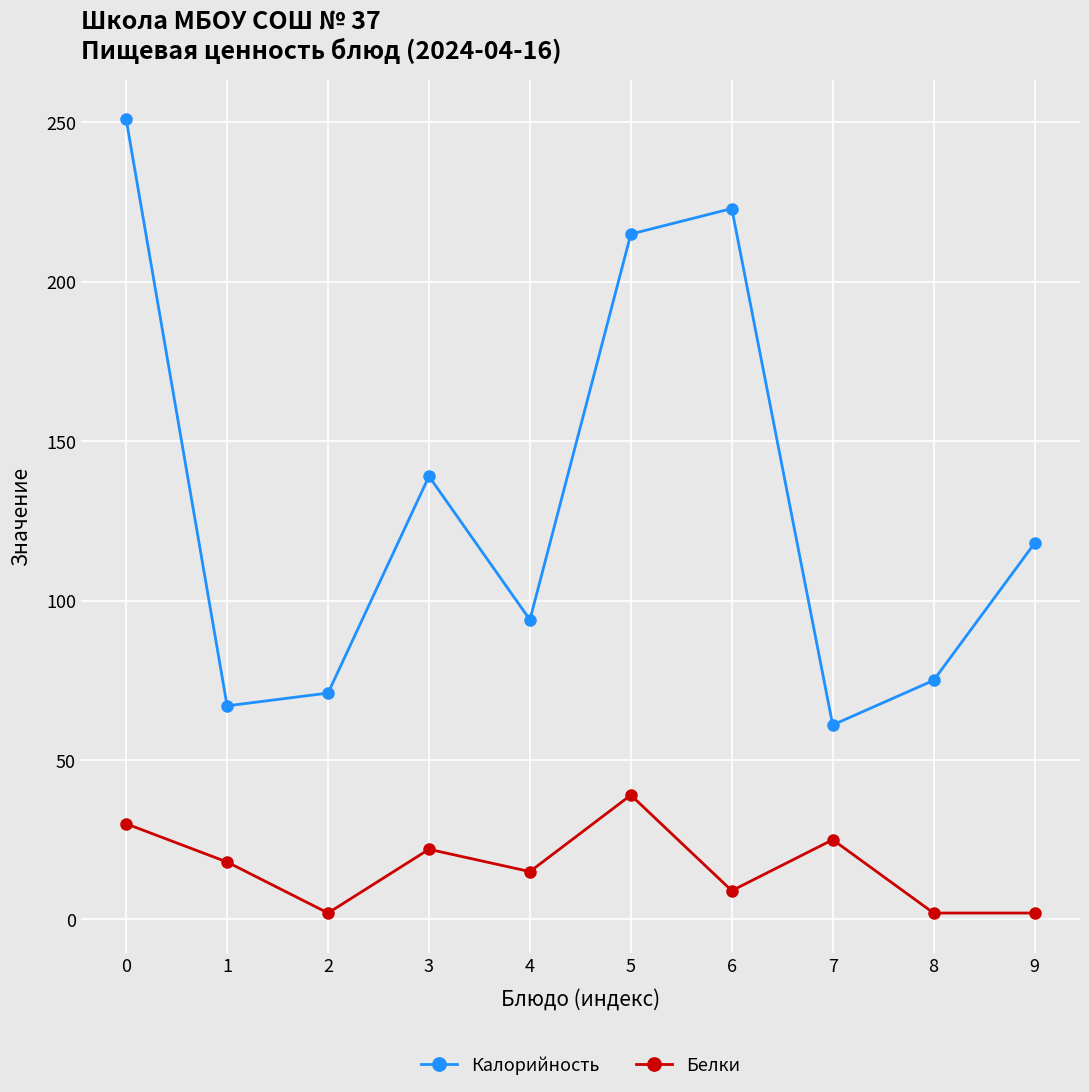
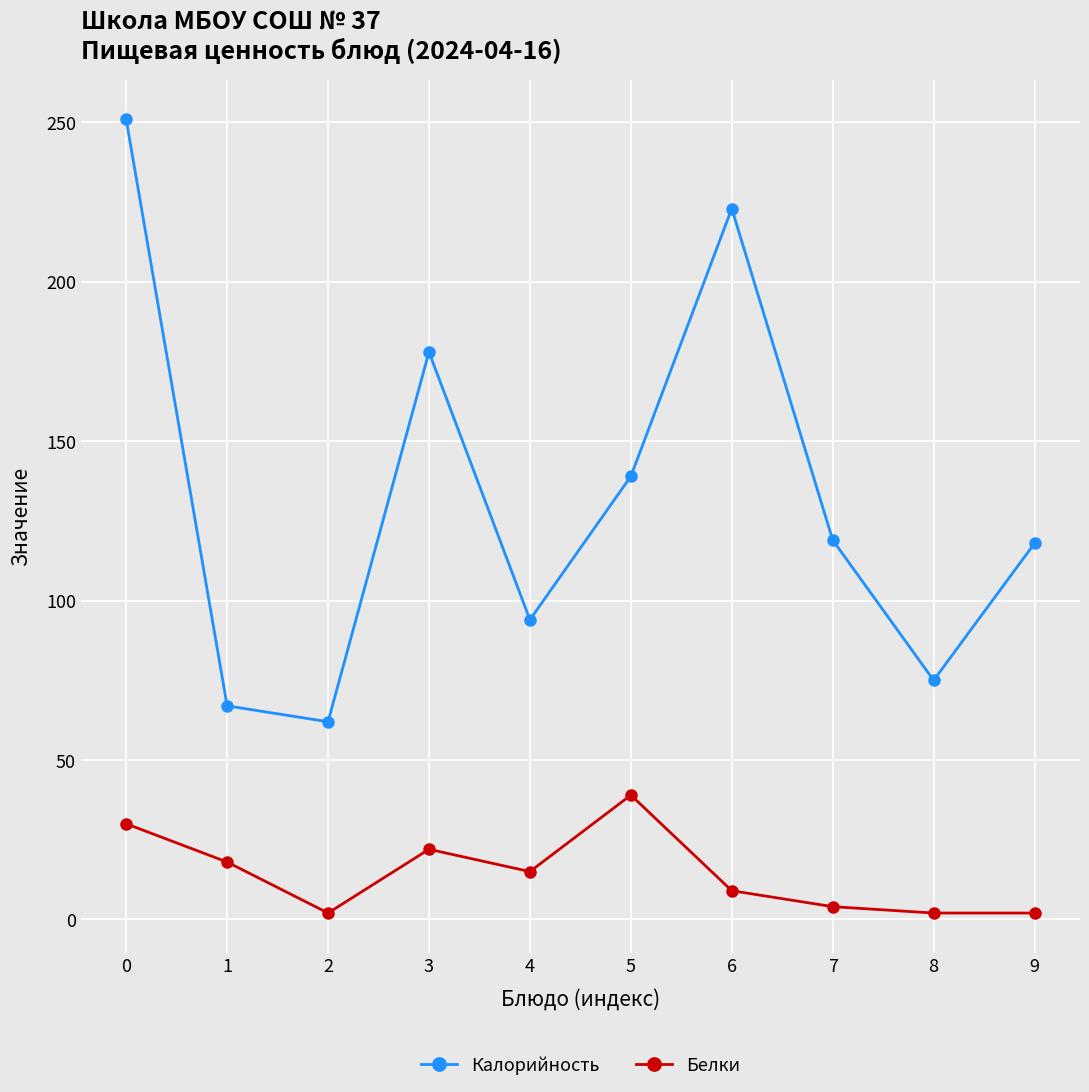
  {
    "Калорийность": {
      "0": 251,
      "1": 67,
-     "2": 71,
-     "3": 139,
+     "2": 62,
+     "3": 178,
      "4": 94,
-     "5": 215,
+     "5": 139,
      "6": 223,
-     "7": 61,
+     "7": 119,
      "8": 75,
      "9": 118
    },
    "Белки": {
      "0": 30,
      "1": 18,
      "2": 2,
      "3": 22,
      "4": 15,
      "5": 39,
      "6": 9,
-     "7": 25,
+     "7": 4,
      "8": 2,
      "9": 2
    }
  }
